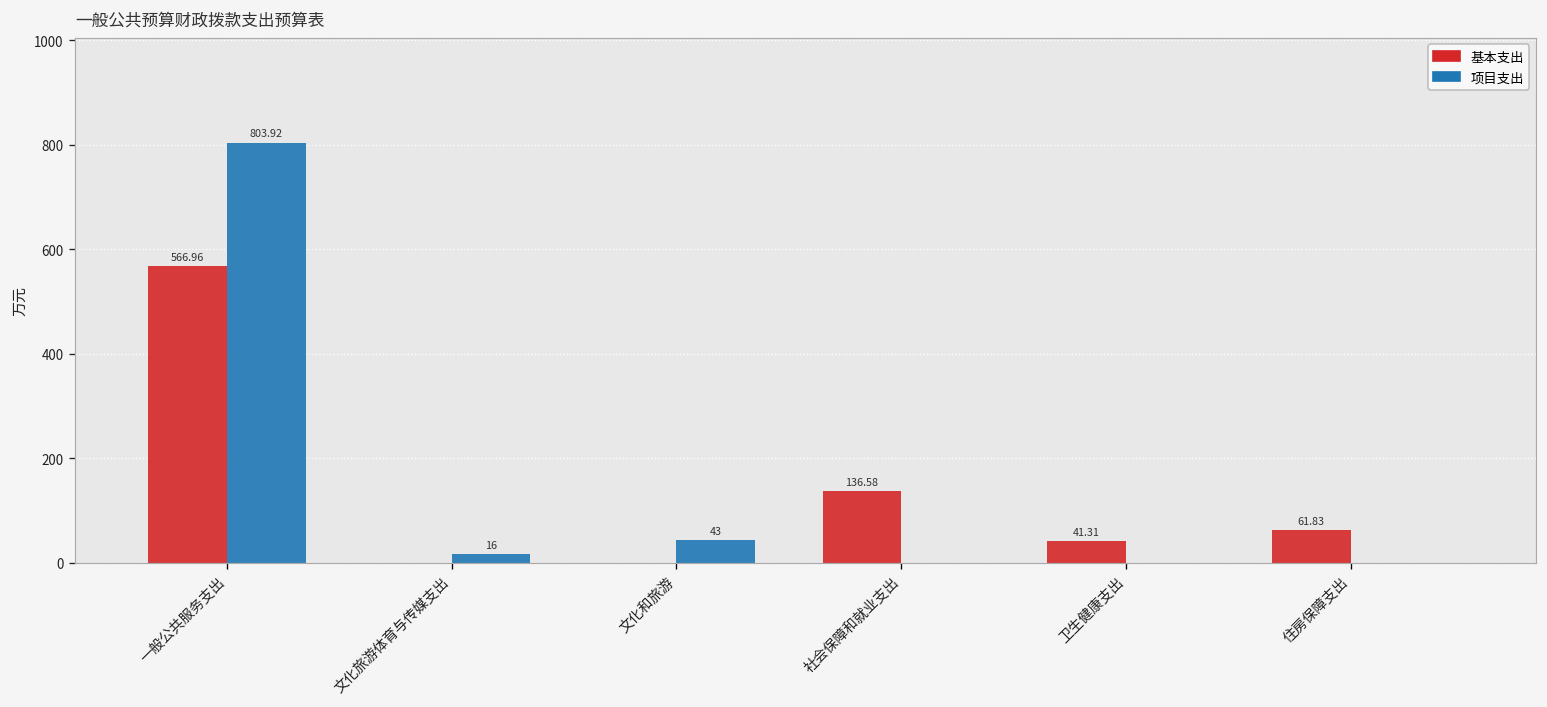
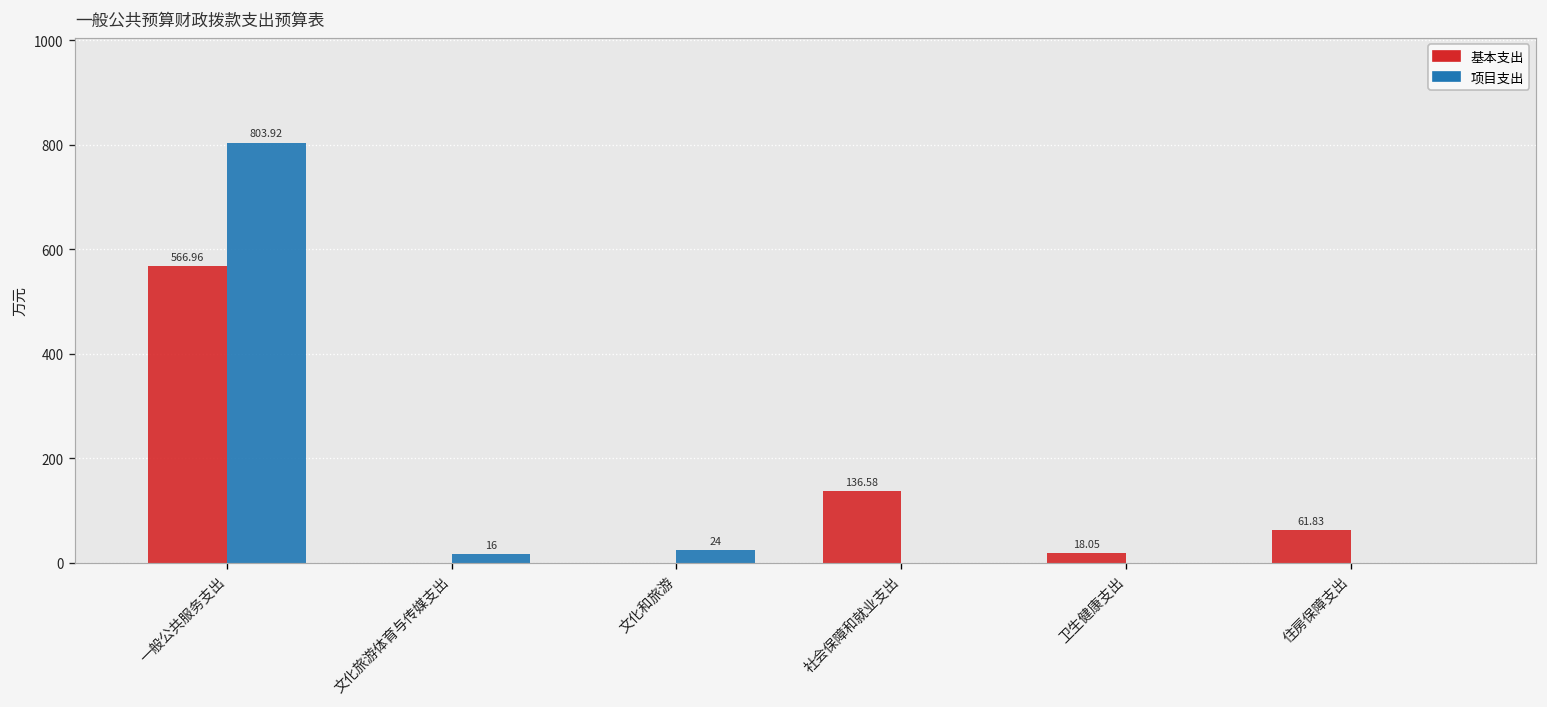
  {
    "基本支出": {
      "一般公共服务支出": 566.96,
      "社会保障和就业支出": 136.58,
-     "卫生健康支出": 41.31,
+     "卫生健康支出": 18.05,
      "住房保障支出": 61.83
    },
    "项目支出": {
      "一般公共服务支出": 803.92,
      "文化旅游体育与传媒支出": 16,
-     "文化和旅游": 43
+     "文化和旅游": 24
    }
  }
